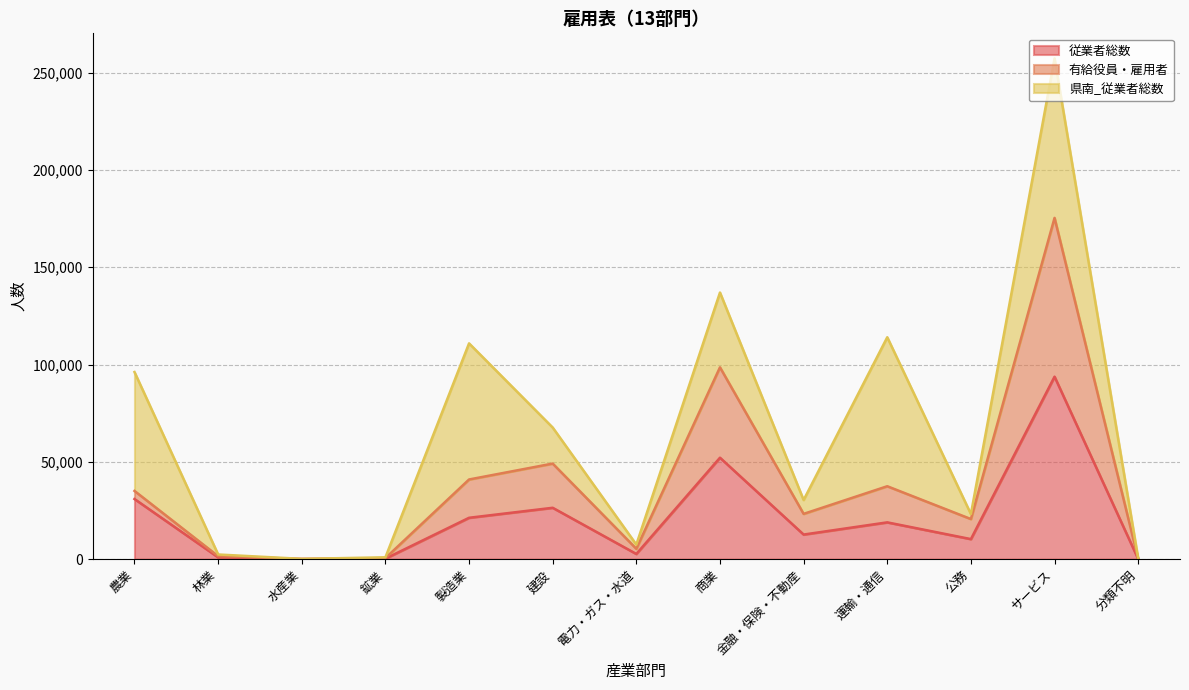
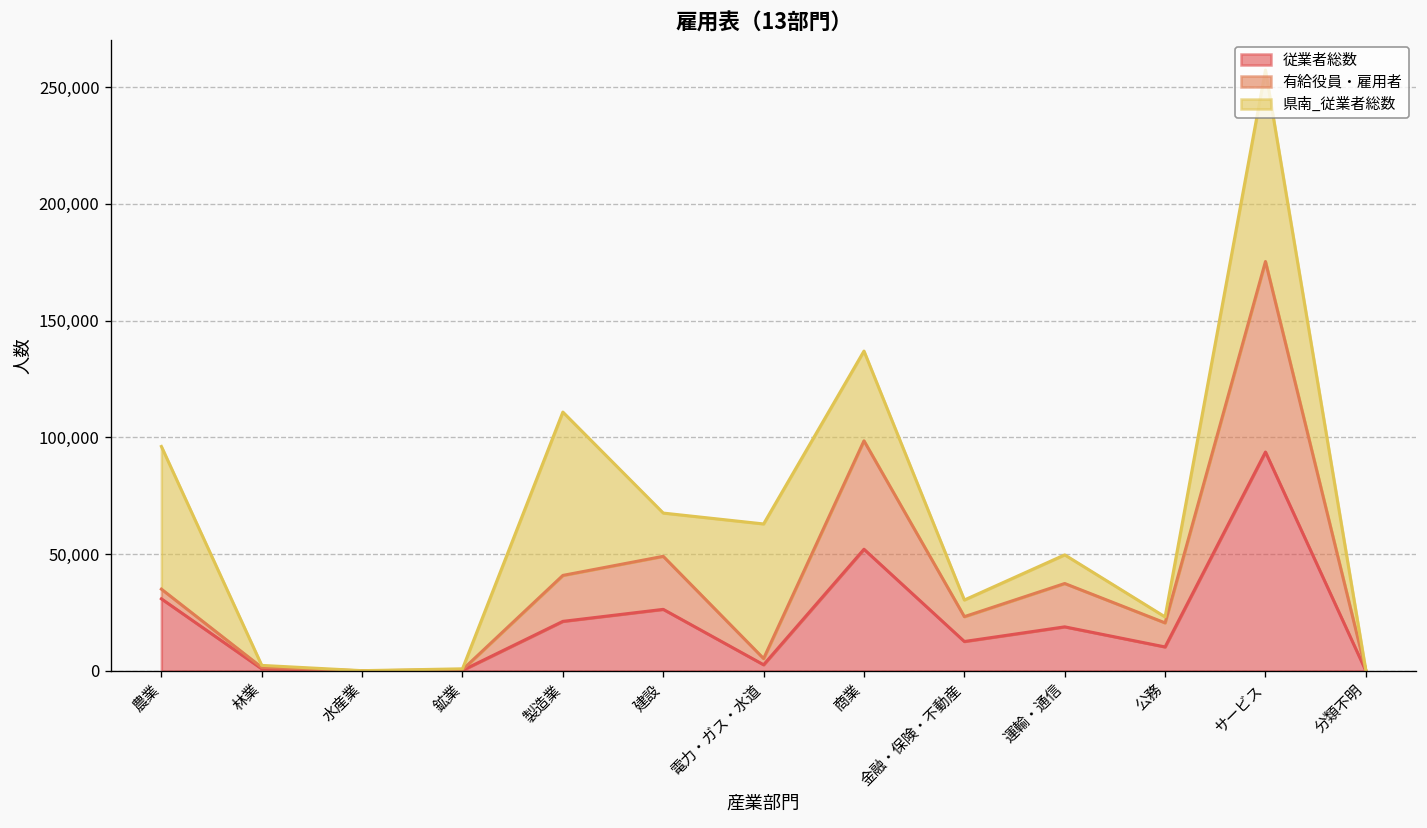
  {
    "県南_従業者総数": {
      "農業": "61,000",
      "製造業": "70,000",
      "建設": "19,000",
-     "電力・ガス・水道": "2,000",
+     "電力・ガス・水道": "58,000",
      "商業": "38,000",
      "金融・保険・不動産": "7,000",
-     "運輸・通信": "77,000",
+     "運輸・通信": "12,000",
      "公務": "3,000"
    }
  }
